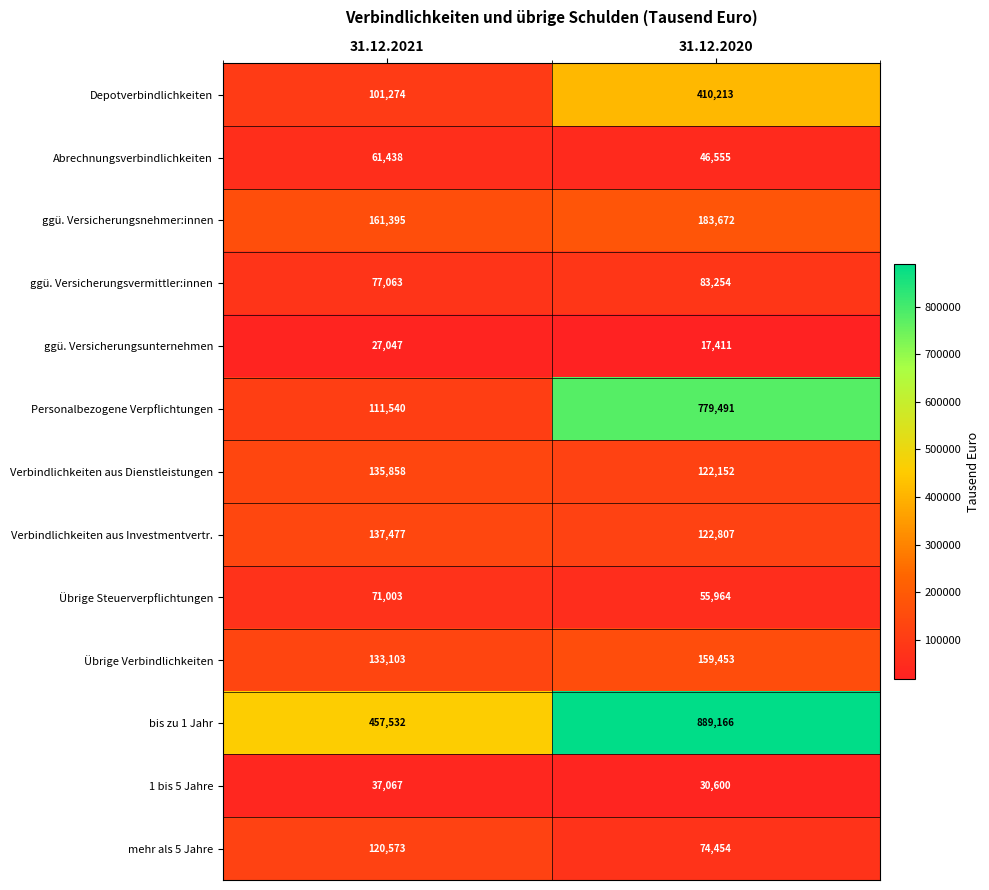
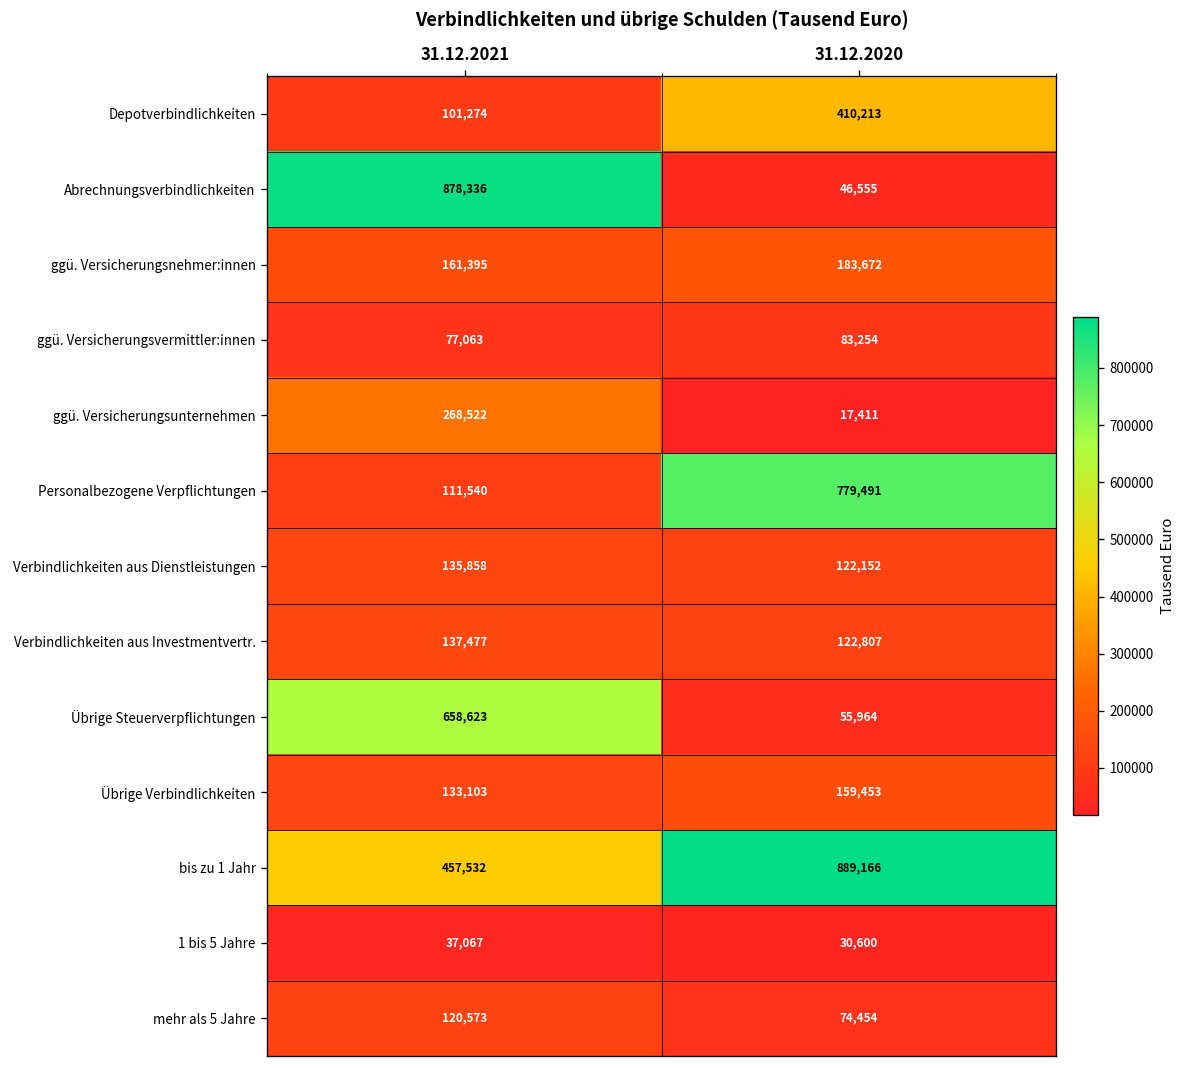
  {
    "Depotverbindlichkeiten": {
      "31.12.2021": "101,274",
      "31.12.2020": "410,213"
    },
    "Abrechnungsverbindlichkeiten": {
-     "31.12.2021": "61,438",
+     "31.12.2021": "878,336",
      "31.12.2020": "46,555"
    },
    "ggü. Versicherungsnehmer:innen": {
      "31.12.2021": "161,395",
      "31.12.2020": "183,672"
    },
    "ggü. Versicherungsvermittler:innen": {
      "31.12.2021": "77,063",
      "31.12.2020": "83,254"
    },
    "ggü. Versicherungsunternehmen": {
-     "31.12.2021": "27,047",
+     "31.12.2021": "268,522",
      "31.12.2020": "17,411"
    },
    "Personalbezogene Verpflichtungen": {
      "31.12.2021": "111,540",
      "31.12.2020": "779,491"
    },
    "Verbindlichkeiten aus Dienstleistungen": {
      "31.12.2021": "135,858",
      "31.12.2020": "122,152"
    },
    "Verbindlichkeiten aus Investmentvertr.": {
      "31.12.2021": "137,477",
      "31.12.2020": "122,807"
    },
    "Übrige Steuerverpflichtungen": {
-     "31.12.2021": "71,003",
+     "31.12.2021": "658,623",
      "31.12.2020": "55,964"
    },
    "Übrige Verbindlichkeiten": {
      "31.12.2021": "133,103",
      "31.12.2020": "159,453"
    },
    "bis zu 1 Jahr": {
      "31.12.2021": "457,532",
      "31.12.2020": "889,166"
    },
    "1 bis 5 Jahre": {
      "31.12.2021": "37,067",
      "31.12.2020": "30,600"
    },
    "mehr als 5 Jahre": {
      "31.12.2021": "120,573",
      "31.12.2020": "74,454"
    }
  }
